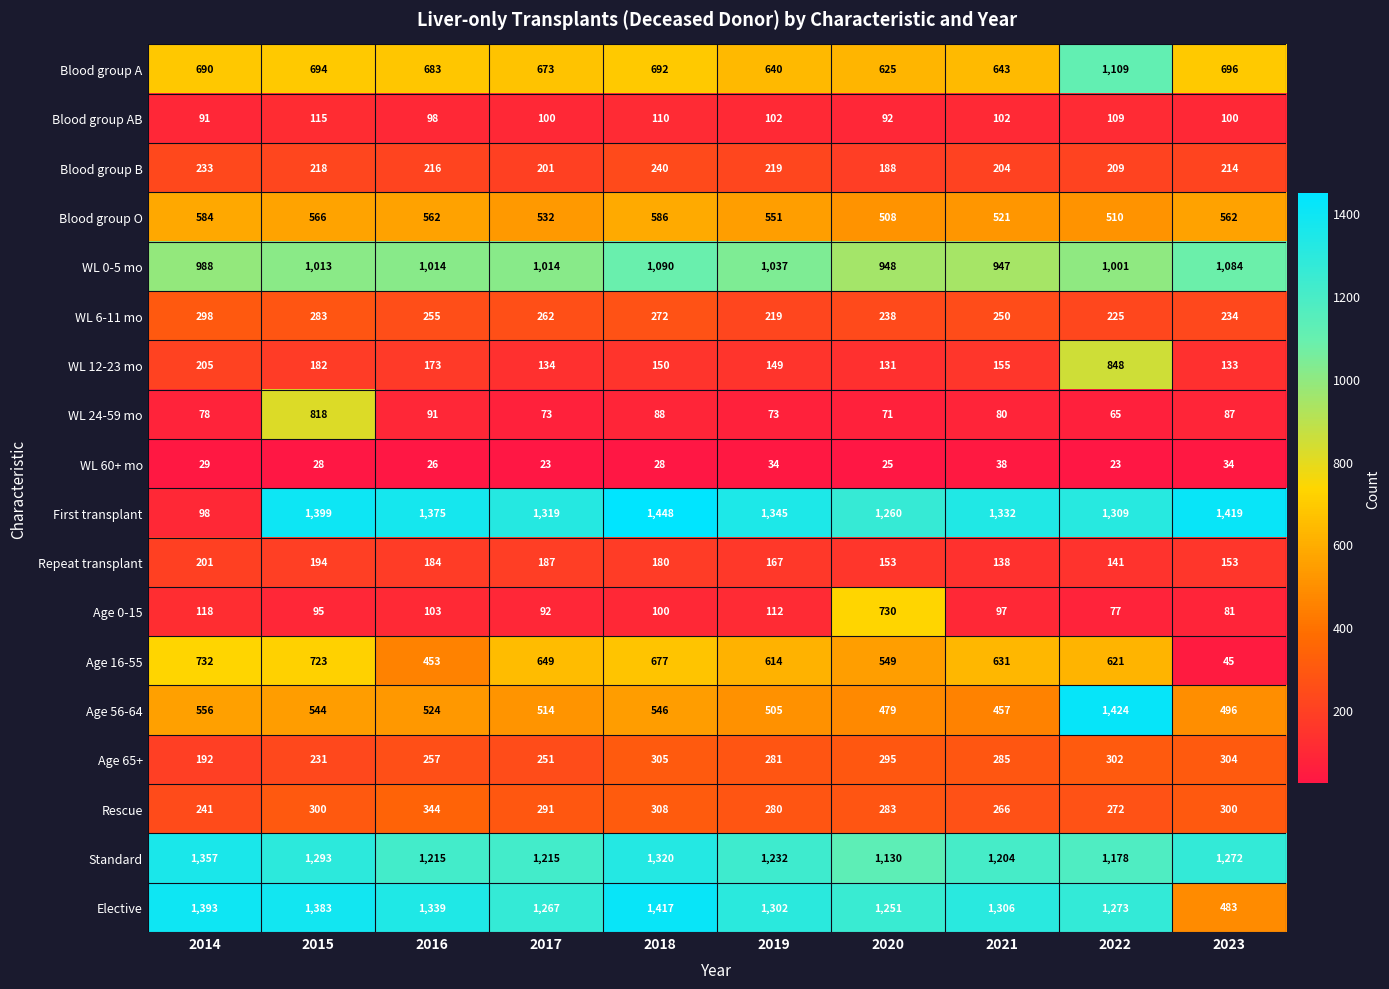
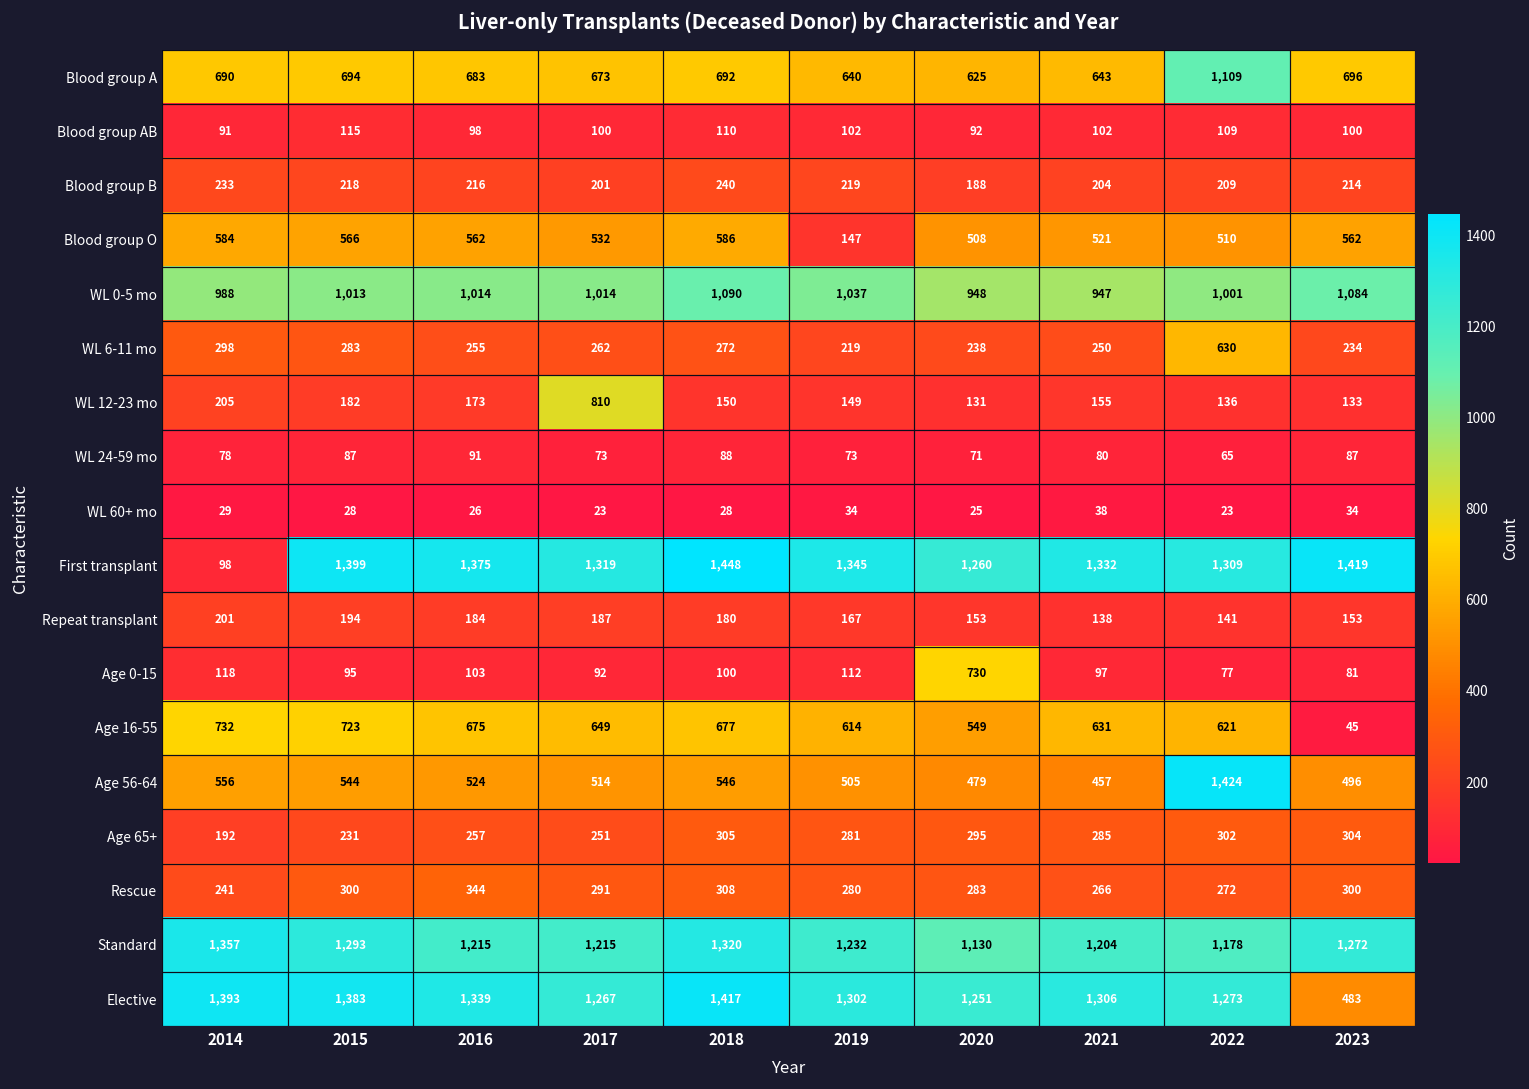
  {
    "Blood group A": {
      "2014": "690",
      "2015": "694",
      "2016": "683",
      "2017": "673",
      "2018": "692",
      "2019": "640",
      "2020": "625",
      "2021": "643",
      "2022": "1,109",
      "2023": "696"
    },
    "Blood group AB": {
      "2014": "91",
      "2015": "115",
      "2016": "98",
      "2017": "100",
      "2018": "110",
      "2019": "102",
      "2020": "92",
      "2021": "102",
      "2022": "109",
      "2023": "100"
    },
    "Blood group B": {
      "2014": "233",
      "2015": "218",
      "2016": "216",
      "2017": "201",
      "2018": "240",
      "2019": "219",
      "2020": "188",
      "2021": "204",
      "2022": "209",
      "2023": "214"
    },
    "Blood group O": {
      "2014": "584",
      "2015": "566",
      "2016": "562",
      "2017": "532",
      "2018": "586",
-     "2019": "551",
+     "2019": "147",
      "2020": "508",
      "2021": "521",
      "2022": "510",
      "2023": "562"
    },
    "WL 0-5 mo": {
      "2014": "988",
      "2015": "1,013",
      "2016": "1,014",
      "2017": "1,014",
      "2018": "1,090",
      "2019": "1,037",
      "2020": "948",
      "2021": "947",
      "2022": "1,001",
      "2023": "1,084"
    },
    "WL 6-11 mo": {
      "2014": "298",
      "2015": "283",
      "2016": "255",
      "2017": "262",
      "2018": "272",
      "2019": "219",
      "2020": "238",
      "2021": "250",
-     "2022": "225",
+     "2022": "630",
      "2023": "234"
    },
    "WL 12-23 mo": {
      "2014": "205",
      "2015": "182",
      "2016": "173",
-     "2017": "134",
+     "2017": "810",
      "2018": "150",
      "2019": "149",
      "2020": "131",
      "2021": "155",
-     "2022": "848",
+     "2022": "136",
      "2023": "133"
    },
    "WL 24-59 mo": {
      "2014": "78",
-     "2015": "818",
+     "2015": "87",
      "2016": "91",
      "2017": "73",
      "2018": "88",
      "2019": "73",
      "2020": "71",
      "2021": "80",
      "2022": "65",
      "2023": "87"
    },
    "WL 60+ mo": {
      "2014": "29",
      "2015": "28",
      "2016": "26",
      "2017": "23",
      "2018": "28",
      "2019": "34",
      "2020": "25",
      "2021": "38",
      "2022": "23",
      "2023": "34"
    },
    "First transplant": {
      "2014": "98",
      "2015": "1,399",
      "2016": "1,375",
      "2017": "1,319",
      "2018": "1,448",
      "2019": "1,345",
      "2020": "1,260",
      "2021": "1,332",
      "2022": "1,309",
      "2023": "1,419"
    },
    "Repeat transplant": {
      "2014": "201",
      "2015": "194",
      "2016": "184",
      "2017": "187",
      "2018": "180",
      "2019": "167",
      "2020": "153",
      "2021": "138",
      "2022": "141",
      "2023": "153"
    },
    "Age 0-15": {
      "2014": "118",
      "2015": "95",
      "2016": "103",
      "2017": "92",
      "2018": "100",
      "2019": "112",
      "2020": "730",
      "2021": "97",
      "2022": "77",
      "2023": "81"
    },
    "Age 16-55": {
      "2014": "732",
      "2015": "723",
-     "2016": "453",
+     "2016": "675",
      "2017": "649",
      "2018": "677",
      "2019": "614",
      "2020": "549",
      "2021": "631",
      "2022": "621",
      "2023": "45"
    },
    "Age 56-64": {
      "2014": "556",
      "2015": "544",
      "2016": "524",
      "2017": "514",
      "2018": "546",
      "2019": "505",
      "2020": "479",
      "2021": "457",
      "2022": "1,424",
      "2023": "496"
    },
    "Age 65+": {
      "2014": "192",
      "2015": "231",
      "2016": "257",
      "2017": "251",
      "2018": "305",
      "2019": "281",
      "2020": "295",
      "2021": "285",
      "2022": "302",
      "2023": "304"
    },
    "Rescue": {
      "2014": "241",
      "2015": "300",
      "2016": "344",
      "2017": "291",
      "2018": "308",
      "2019": "280",
      "2020": "283",
      "2021": "266",
      "2022": "272",
      "2023": "300"
    },
    "Standard": {
      "2014": "1,357",
      "2015": "1,293",
      "2016": "1,215",
      "2017": "1,215",
      "2018": "1,320",
      "2019": "1,232",
      "2020": "1,130",
      "2021": "1,204",
      "2022": "1,178",
      "2023": "1,272"
    },
    "Elective": {
      "2014": "1,393",
      "2015": "1,383",
      "2016": "1,339",
      "2017": "1,267",
      "2018": "1,417",
      "2019": "1,302",
      "2020": "1,251",
      "2021": "1,306",
      "2022": "1,273",
      "2023": "483"
    }
  }
